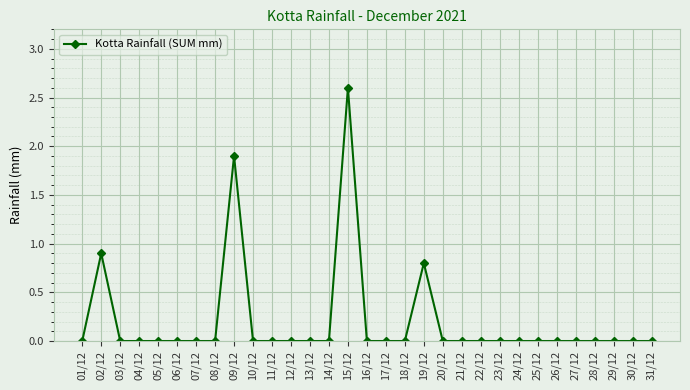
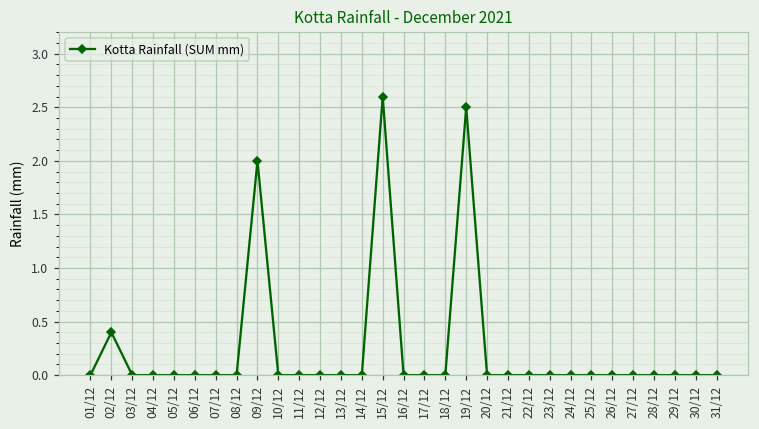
  {
    "01/12": 0.0,
-   "02/12": 0.9,
+   "02/12": 0.4,
    "03/12": 0.0,
    "04/12": 0.0,
    "05/12": 0.0,
    "06/12": 0.0,
    "07/12": 0.0,
    "08/12": 0.0,
-   "09/12": 1.9,
+   "09/12": 2.0,
    "10/12": 0.0,
    "11/12": 0.0,
    "12/12": 0.0,
    "13/12": 0.0,
    "14/12": 0.0,
    "15/12": 2.6,
    "16/12": 0.0,
    "17/12": 0.0,
    "18/12": 0.0,
-   "19/12": 0.8,
+   "19/12": 2.5,
    "20/12": 0.0,
    "21/12": 0.0,
    "22/12": 0.0,
    "23/12": 0.0,
    "24/12": 0.0,
    "25/12": 0.0,
    "26/12": 0.0,
    "27/12": 0.0,
    "28/12": 0.0,
    "29/12": 0.0,
    "30/12": 0.0,
    "31/12": 0.0
  }
